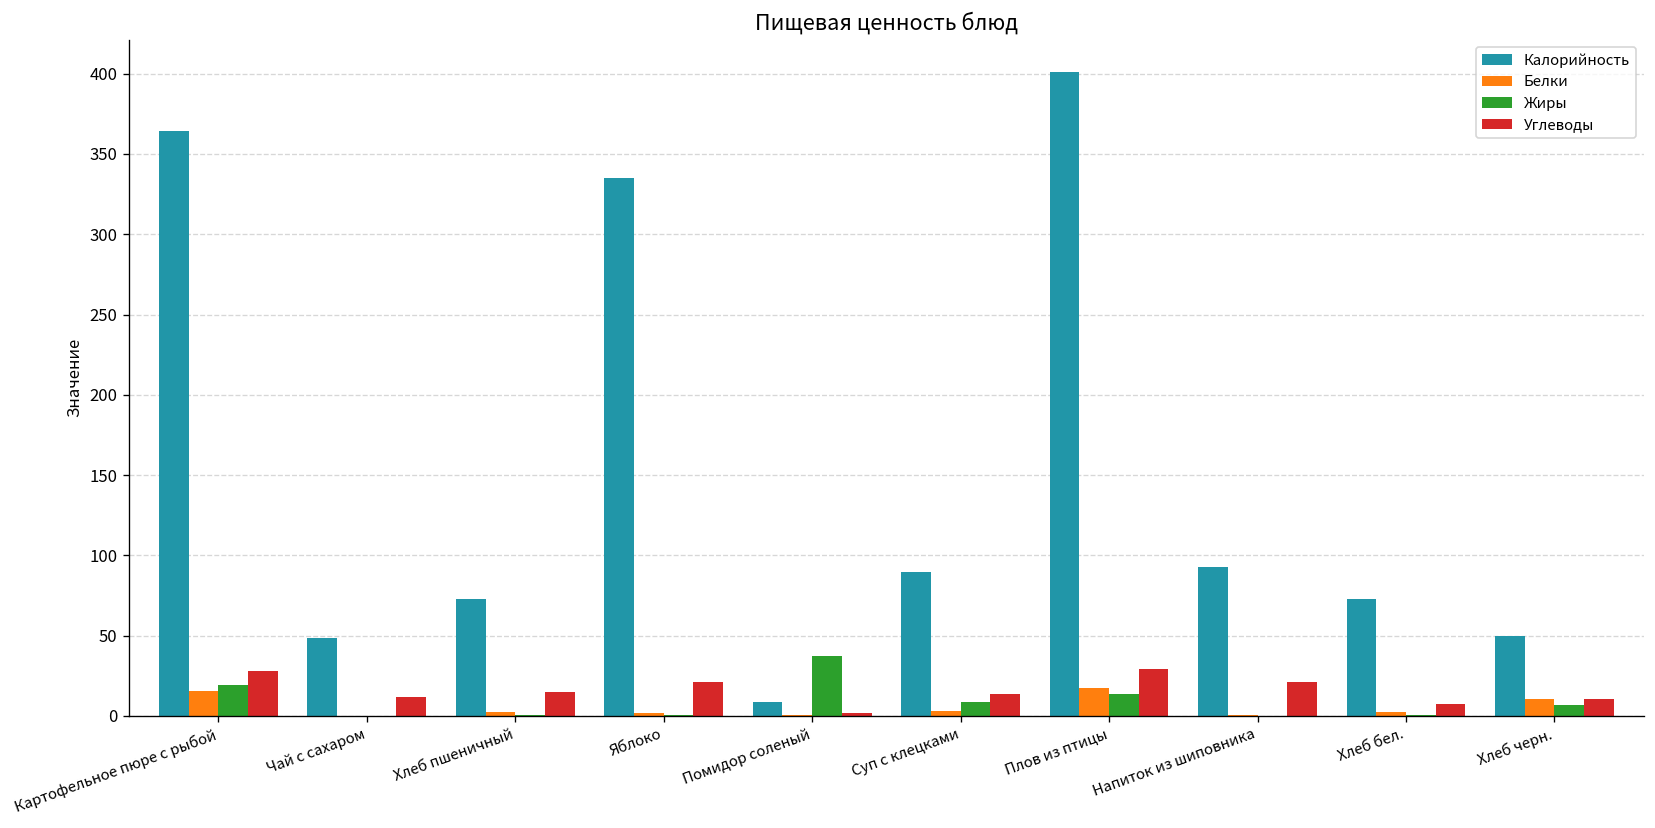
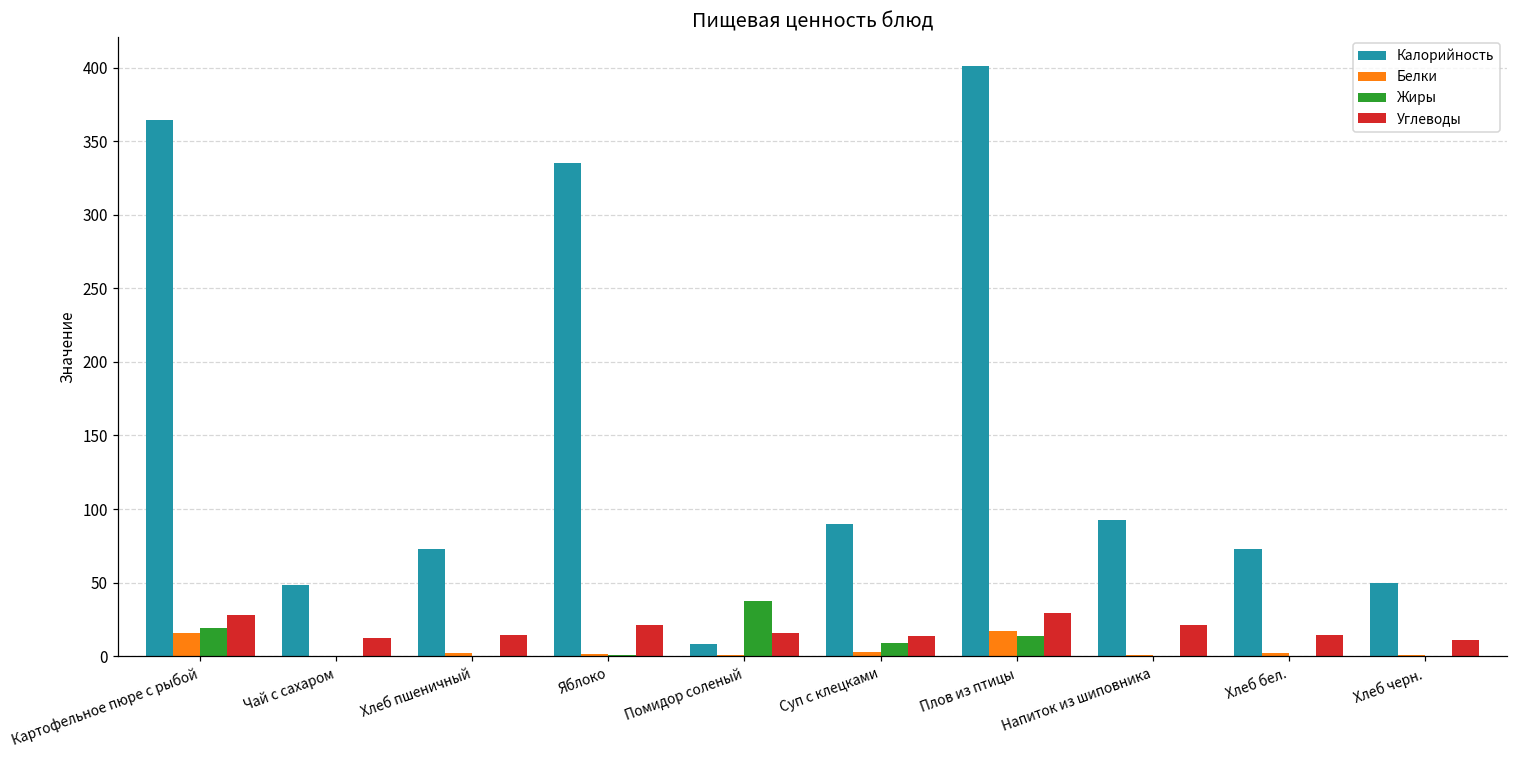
  {
    "Калорийность": {
      "Картофельное пюре с рыбой": 365,
      "Чай с сахаром": 49,
      "Хлеб пшеничный": 73,
      "Яблоко": 335,
      "Помидор соленый": 8,
      "Суп с клецками": 90,
      "Плов из птицы": 401,
      "Напиток из шиповника": 93,
      "Хлеб бел.": 73,
      "Хлеб черн.": 50
    },
    "Белки": {
      "Картофельное пюре с рыбой": 16,
      "Хлеб пшеничный": 2,
      "Суп с клецками": 3,
      "Плов из птицы": 17,
      "Хлеб бел.": 2,
-     "Хлеб черн.": 11
+     "Хлеб черн.": 1
    },
    "Жиры": {
      "Картофельное пюре с рыбой": 19,
      "Чай с сахаром": 0,
      "Помидор соленый": 37,
      "Суп с клецками": 9,
      "Плов из птицы": 14,
      "Напиток из шиповника": 0,
-     "Хлеб черн.": 7
+     "Хлеб черн.": 0
    },
    "Углеводы": {
      "Картофельное пюре с рыбой": 28,
      "Чай с сахаром": 12,
      "Хлеб пшеничный": 15,
      "Яблоко": 21,
-     "Помидор соленый": 2,
+     "Помидор соленый": 16,
      "Суп с клецками": 13,
      "Плов из птицы": 29,
      "Напиток из шиповника": 21,
-     "Хлеб бел.": 7,
+     "Хлеб бел.": 15,
      "Хлеб черн.": 11
    }
  }
